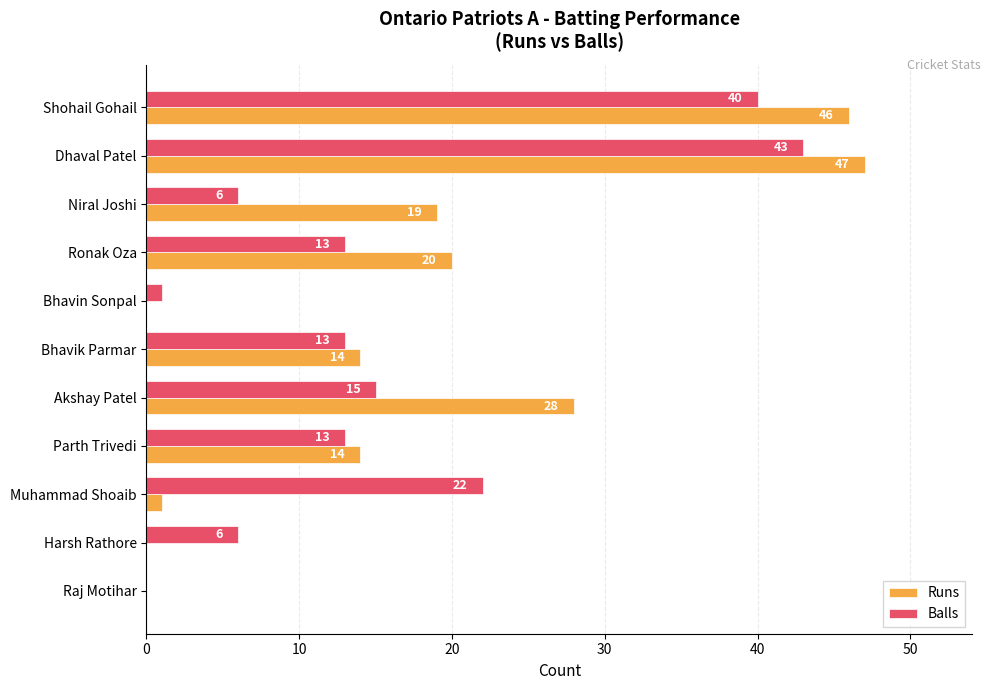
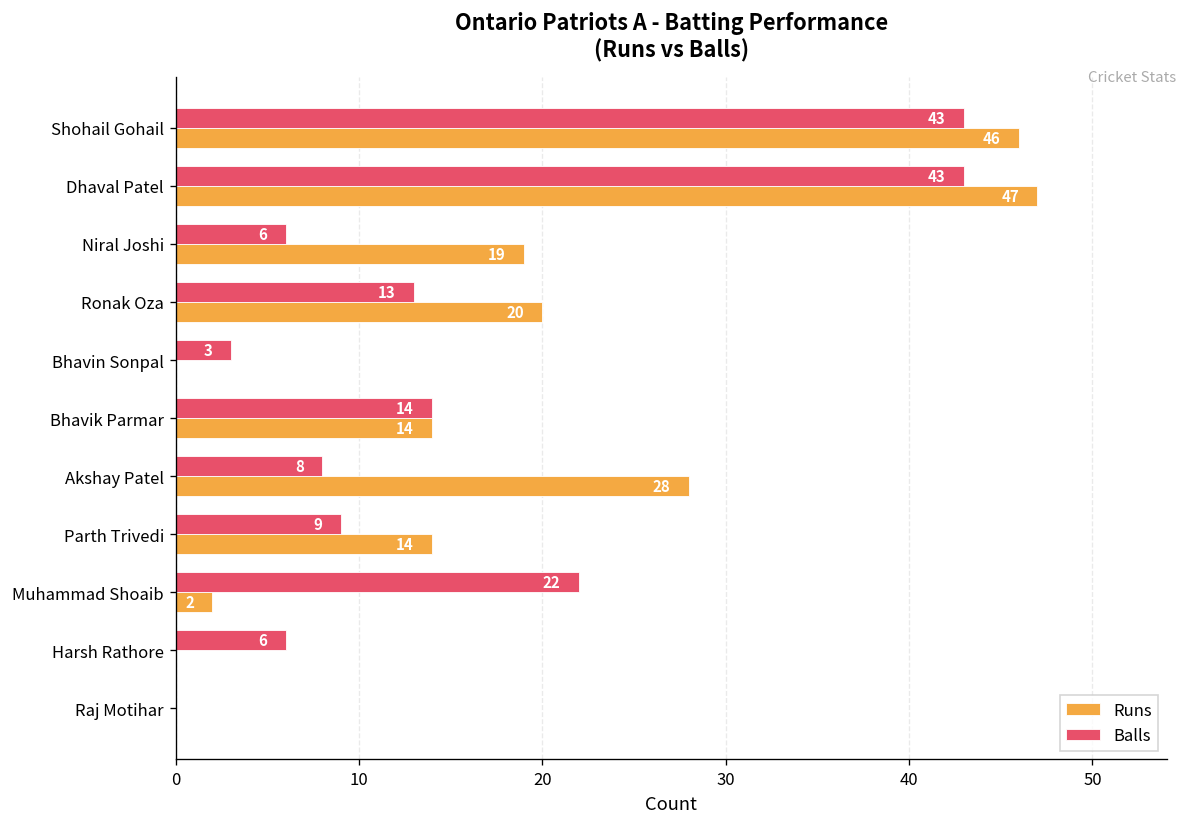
  {
    "Runs": {
      "Bhavin Sonpal": 0,
-     "Muhammad Shoaib": 1,
+     "Muhammad Shoaib": 2,
      "Harsh Rathore": 0,
      "Raj Motihar": 0
    },
    "Balls": {
-     "Shohail Gohail": 40,
+     "Shohail Gohail": 43,
      "Dhaval Patel": 43,
      "Niral Joshi": 6,
      "Ronak Oza": 13,
-     "Bhavin Sonpal": 1,
-     "Bhavik Parmar": 13,
-     "Akshay Patel": 15,
-     "Parth Trivedi": 13,
+     "Bhavin Sonpal": 3,
+     "Bhavik Parmar": 14,
+     "Akshay Patel": 8,
+     "Parth Trivedi": 9,
      "Muhammad Shoaib": 22,
      "Harsh Rathore": 6
    }
  }
